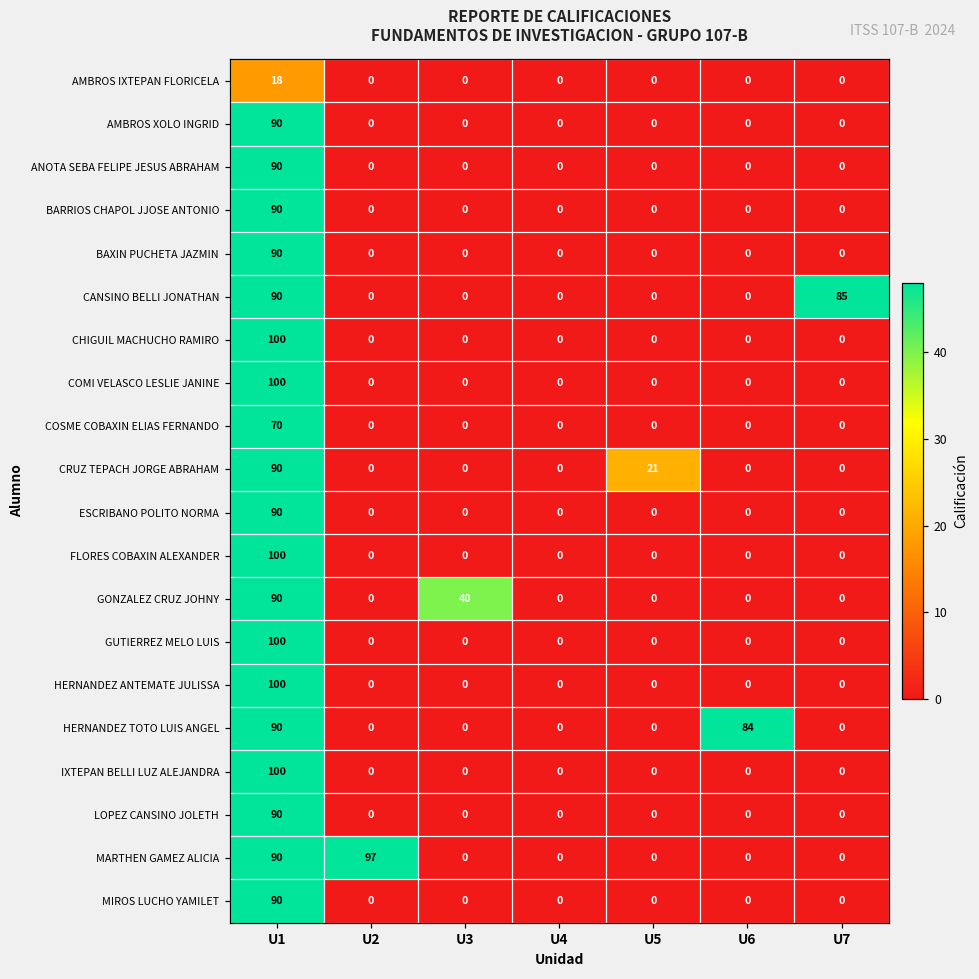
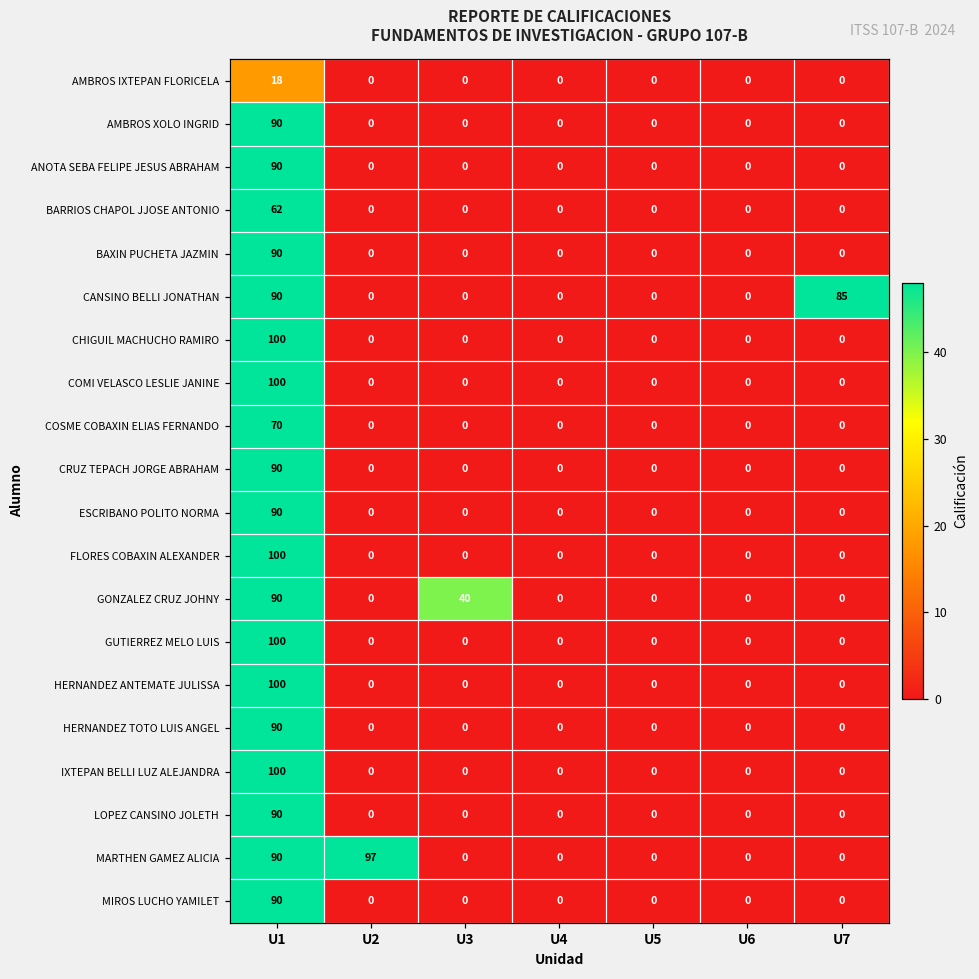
  {
    "AMBROS IXTEPAN FLORICELA": {
      "U1": 18,
      "U2": 0,
      "U3": 0,
      "U4": 0,
      "U5": 0,
      "U6": 0,
      "U7": 0
    },
    "AMBROS XOLO INGRID": {
      "U1": 90,
      "U2": 0,
      "U3": 0,
      "U4": 0,
      "U5": 0,
      "U6": 0,
      "U7": 0
    },
    "ANOTA SEBA FELIPE JESUS ABRAHAM": {
      "U1": 90,
      "U2": 0,
      "U3": 0,
      "U4": 0,
      "U5": 0,
      "U6": 0,
      "U7": 0
    },
    "BARRIOS CHAPOL JJOSE ANTONIO": {
-     "U1": 90,
+     "U1": 62,
      "U2": 0,
      "U3": 0,
      "U4": 0,
      "U5": 0,
      "U6": 0,
      "U7": 0
    },
    "BAXIN PUCHETA JAZMIN": {
      "U1": 90,
      "U2": 0,
      "U3": 0,
      "U4": 0,
      "U5": 0,
      "U6": 0,
      "U7": 0
    },
    "CANSINO BELLI JONATHAN": {
      "U1": 90,
      "U2": 0,
      "U3": 0,
      "U4": 0,
      "U5": 0,
      "U6": 0,
      "U7": 85
    },
    "CHIGUIL MACHUCHO RAMIRO": {
      "U1": 100,
      "U2": 0,
      "U3": 0,
      "U4": 0,
      "U5": 0,
      "U6": 0,
      "U7": 0
    },
    "COMI VELASCO LESLIE JANINE": {
      "U1": 100,
      "U2": 0,
      "U3": 0,
      "U4": 0,
      "U5": 0,
      "U6": 0,
      "U7": 0
    },
    "COSME COBAXIN ELIAS FERNANDO": {
      "U1": 70,
      "U2": 0,
      "U3": 0,
      "U4": 0,
      "U5": 0,
      "U6": 0,
      "U7": 0
    },
    "CRUZ TEPACH JORGE ABRAHAM": {
      "U1": 90,
      "U2": 0,
      "U3": 0,
      "U4": 0,
-     "U5": 21,
+     "U5": 0,
      "U6": 0,
      "U7": 0
    },
    "ESCRIBANO POLITO NORMA": {
      "U1": 90,
      "U2": 0,
      "U3": 0,
      "U4": 0,
      "U5": 0,
      "U6": 0,
      "U7": 0
    },
    "FLORES COBAXIN ALEXANDER": {
      "U1": 100,
      "U2": 0,
      "U3": 0,
      "U4": 0,
      "U5": 0,
      "U6": 0,
      "U7": 0
    },
    "GONZALEZ CRUZ JOHNY": {
      "U1": 90,
      "U2": 0,
      "U3": 40,
      "U4": 0,
      "U5": 0,
      "U6": 0,
      "U7": 0
    },
    "GUTIERREZ MELO LUIS": {
      "U1": 100,
      "U2": 0,
      "U3": 0,
      "U4": 0,
      "U5": 0,
      "U6": 0,
      "U7": 0
    },
    "HERNANDEZ ANTEMATE JULISSA": {
      "U1": 100,
      "U2": 0,
      "U3": 0,
      "U4": 0,
      "U5": 0,
      "U6": 0,
      "U7": 0
    },
    "HERNANDEZ TOTO LUIS ANGEL": {
      "U1": 90,
      "U2": 0,
      "U3": 0,
      "U4": 0,
      "U5": 0,
-     "U6": 84,
+     "U6": 0,
      "U7": 0
    },
    "IXTEPAN BELLI LUZ ALEJANDRA": {
      "U1": 100,
      "U2": 0,
      "U3": 0,
      "U4": 0,
      "U5": 0,
      "U6": 0,
      "U7": 0
    },
    "LOPEZ CANSINO JOLETH": {
      "U1": 90,
      "U2": 0,
      "U3": 0,
      "U4": 0,
      "U5": 0,
      "U6": 0,
      "U7": 0
    },
    "MARTHEN GAMEZ ALICIA": {
      "U1": 90,
      "U2": 97,
      "U3": 0,
      "U4": 0,
      "U5": 0,
      "U6": 0,
      "U7": 0
    },
    "MIROS LUCHO YAMILET": {
      "U1": 90,
      "U2": 0,
      "U3": 0,
      "U4": 0,
      "U5": 0,
      "U6": 0,
      "U7": 0
    }
  }
